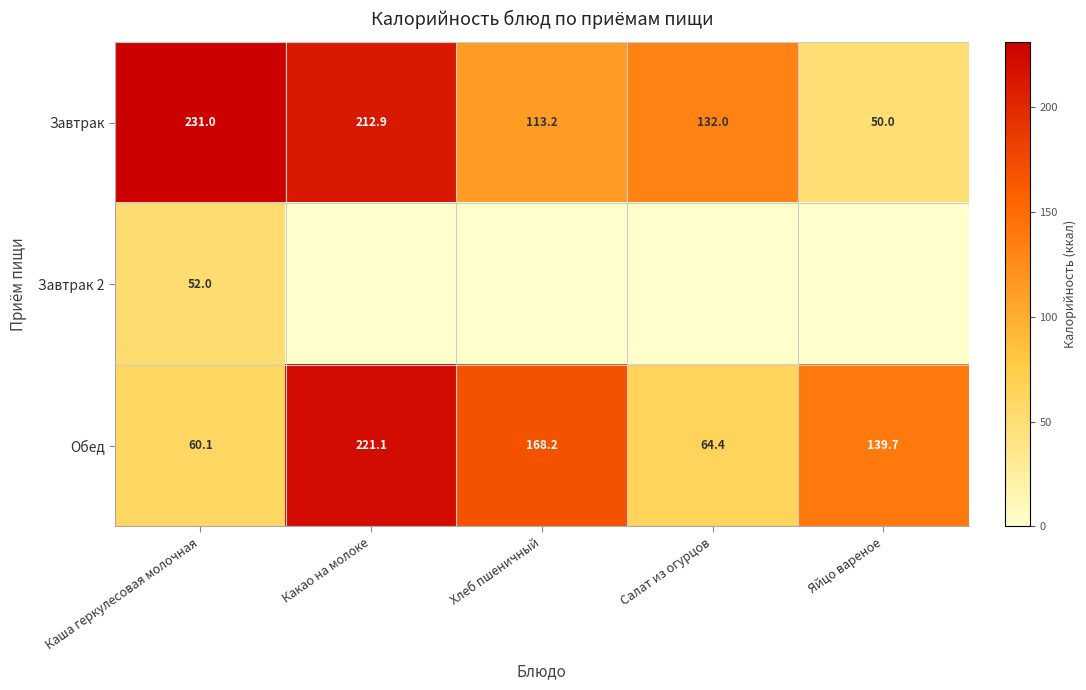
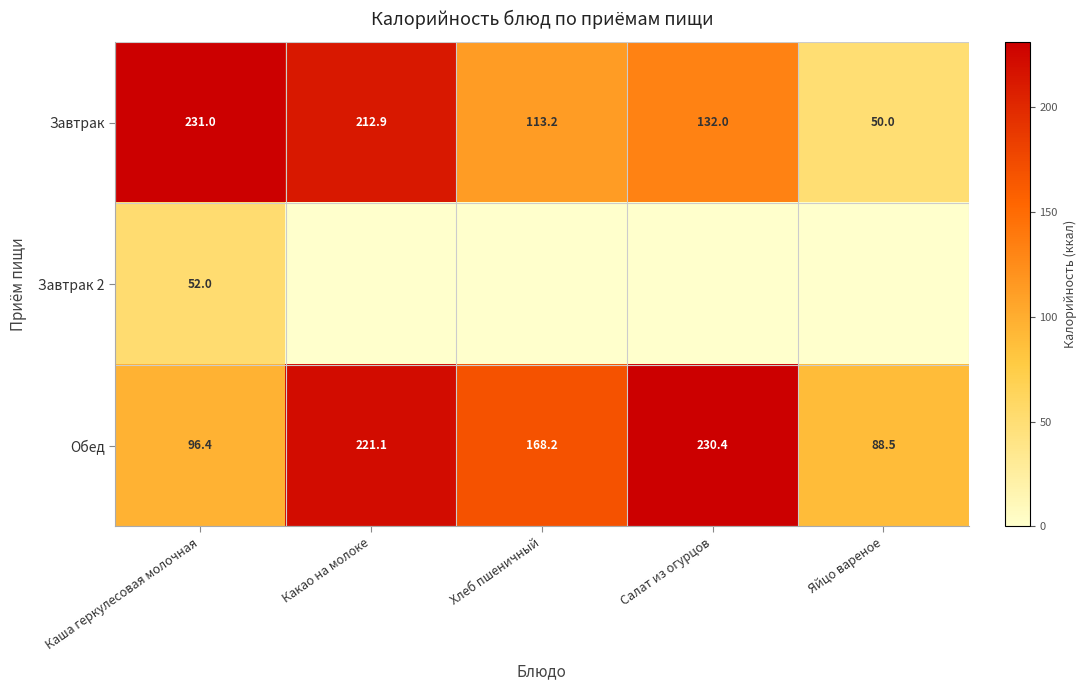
  {
    "Завтрак": {
      "Каша геркулесовая молочная": 231.0,
      "Какао на молоке": 212.9,
      "Хлеб пшеничный": 113.2,
      "Салат из огурцов": 132.0,
      "Яйцо вареное": 50.0
    },
    "Завтрак 2": {
      "Каша геркулесовая молочная": 52.0
    },
    "Обед": {
-     "Каша геркулесовая молочная": 60.1,
+     "Каша геркулесовая молочная": 96.4,
      "Какао на молоке": 221.1,
      "Хлеб пшеничный": 168.2,
-     "Салат из огурцов": 64.4,
-     "Яйцо вареное": 139.7
+     "Салат из огурцов": 230.4,
+     "Яйцо вареное": 88.5
    }
  }
